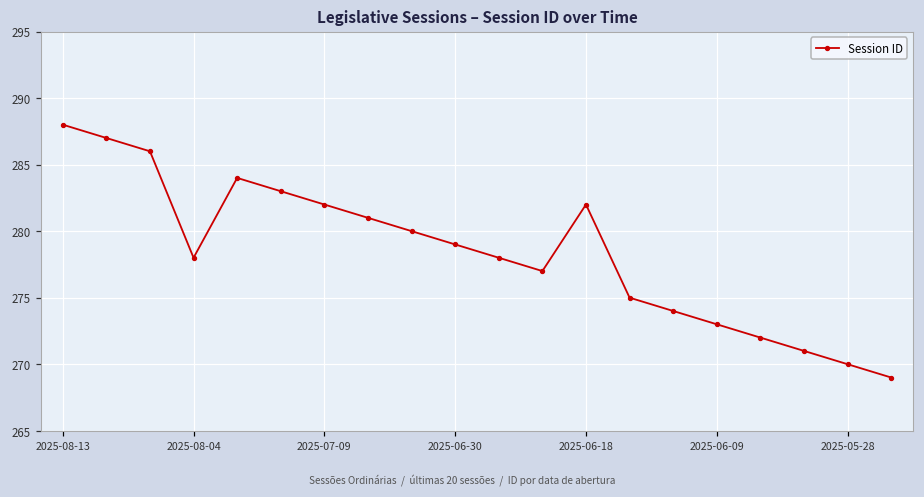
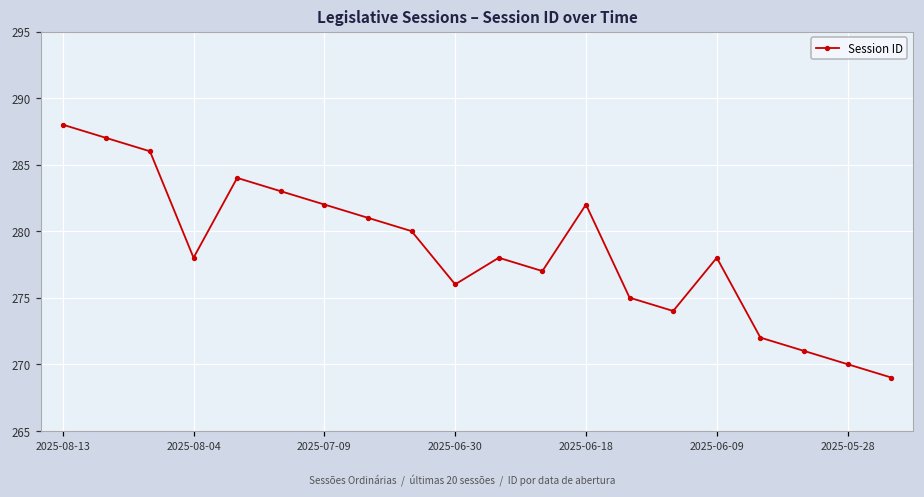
  {
    "2025-08-13": 288,
    "2025-08-04": 278,
    "2025-07-09": 282,
-   "2025-06-30": 279,
+   "2025-06-30": 276,
    "2025-06-18": 282,
-   "2025-06-09": 273,
+   "2025-06-09": 278,
    "2025-05-28": 270
  }
